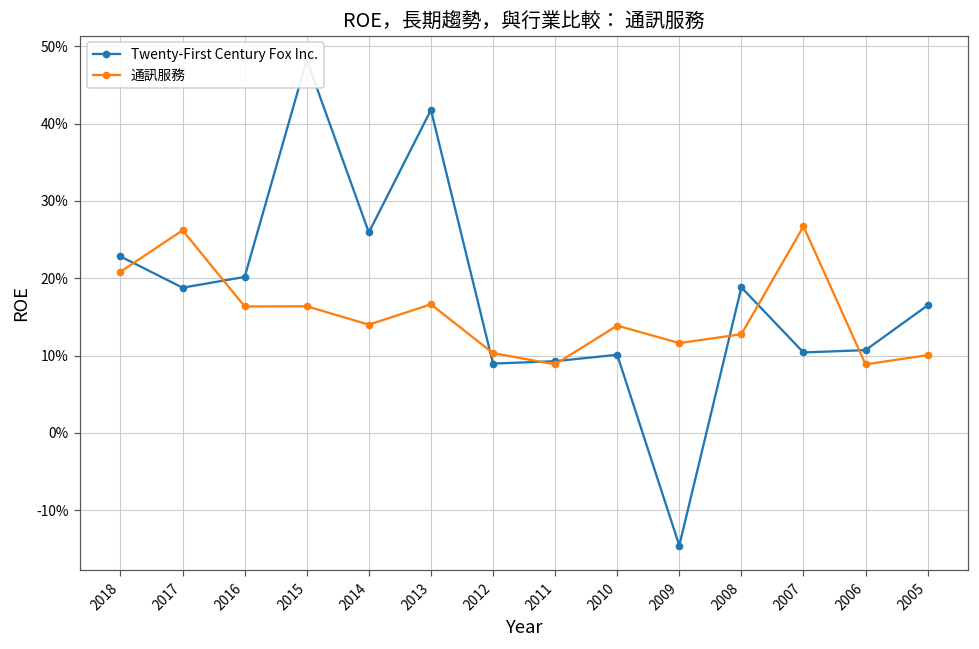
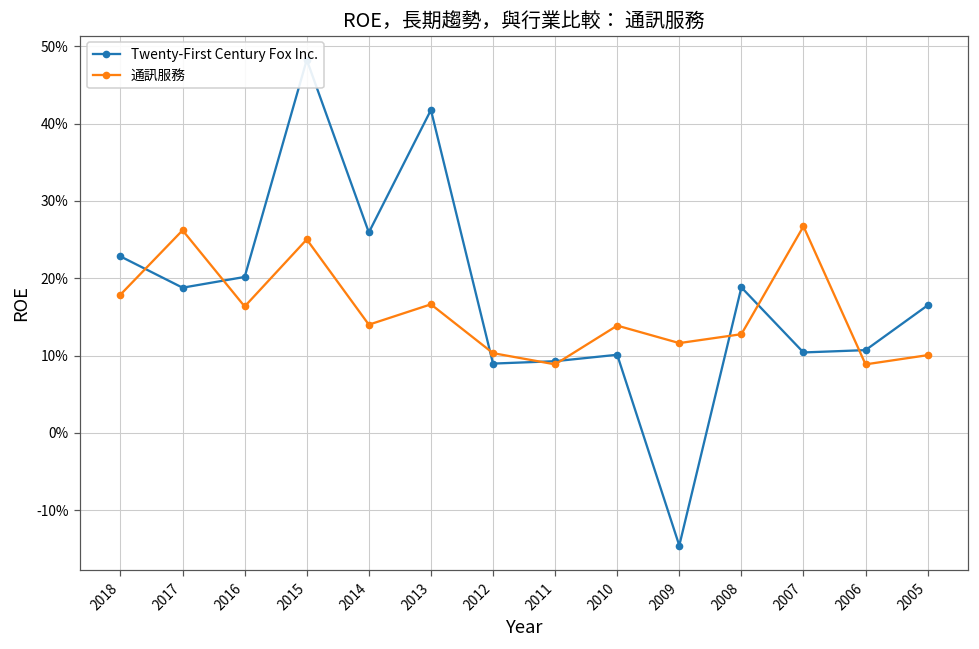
  {
    "Twenty-First Century Fox Inc.": {
      "2018": "23%",
      "2017": "19%",
      "2016": "20%",
      "2014": "26%",
      "2013": "42%",
      "2012": "9%",
      "2011": "9%",
      "2010": "10%",
      "2009": "-15%",
      "2008": "19%",
      "2007": "10%",
      "2006": "11%",
      "2005": "17%"
    },
    "通訊服務": {
-     "2018": "21%",
+     "2018": "18%",
      "2017": "26%",
      "2016": "16%",
-     "2015": "16%",
+     "2015": "25%",
      "2014": "14%",
      "2013": "17%",
      "2012": "10%",
      "2011": "9%",
      "2010": "14%",
      "2009": "12%",
      "2008": "13%",
      "2007": "27%",
      "2006": "9%",
      "2005": "10%"
    }
  }
